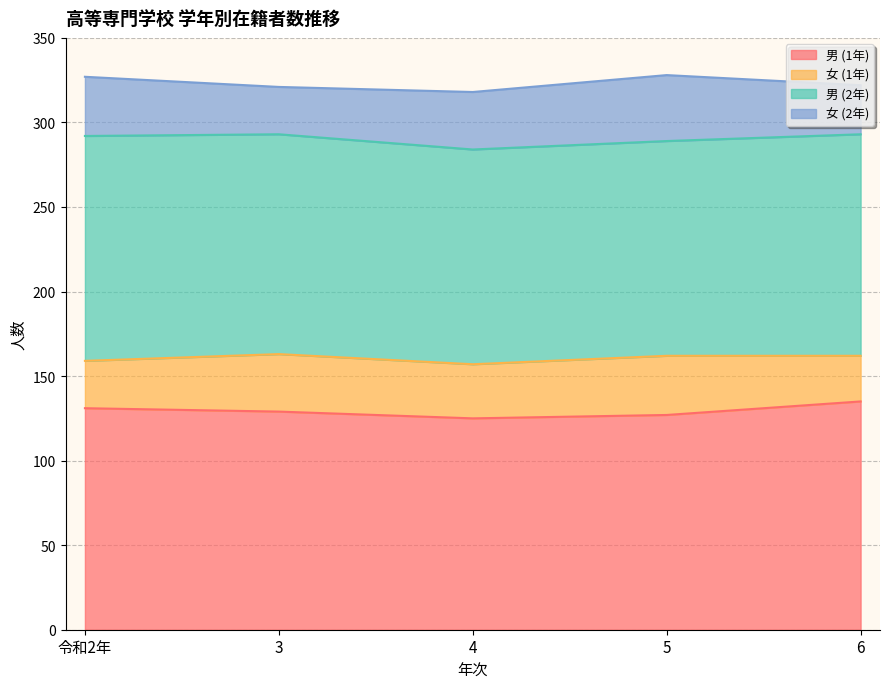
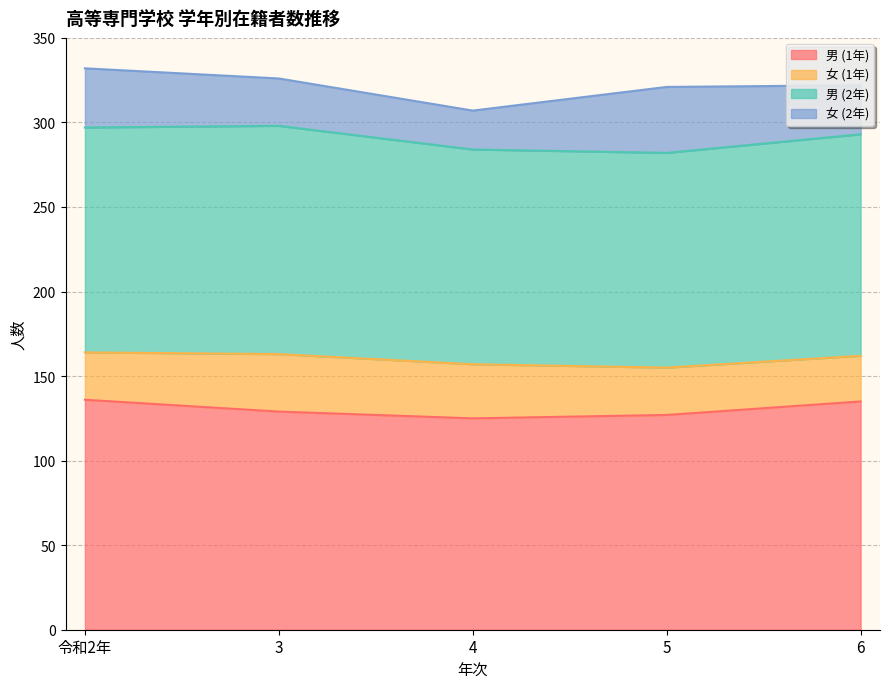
  {
    "男 (1年)": {
-     "令和2年": 131,
+     "令和2年": 136,
      "3": 129,
      "4": 125,
      "5": 127,
      "6": 135
    },
    "女 (1年)": {
      "令和2年": 28,
      "3": 34,
      "4": 32,
-     "5": 35,
+     "5": 28,
      "6": 27
    },
    "男 (2年)": {
      "令和2年": 133,
-     "3": 130,
+     "3": 135,
      "4": 127,
      "5": 127,
      "6": 131
    },
    "女 (2年)": {
      "令和2年": 35,
      "3": 28,
-     "4": 34,
+     "4": 23,
      "5": 39
    }
  }
